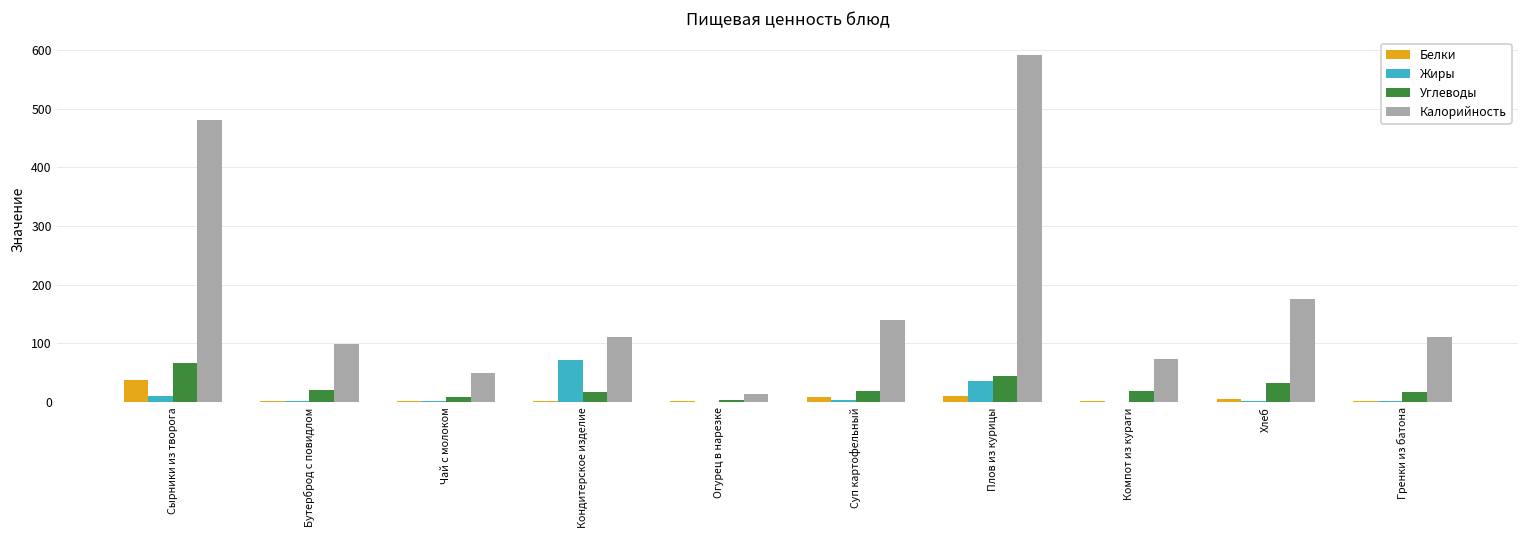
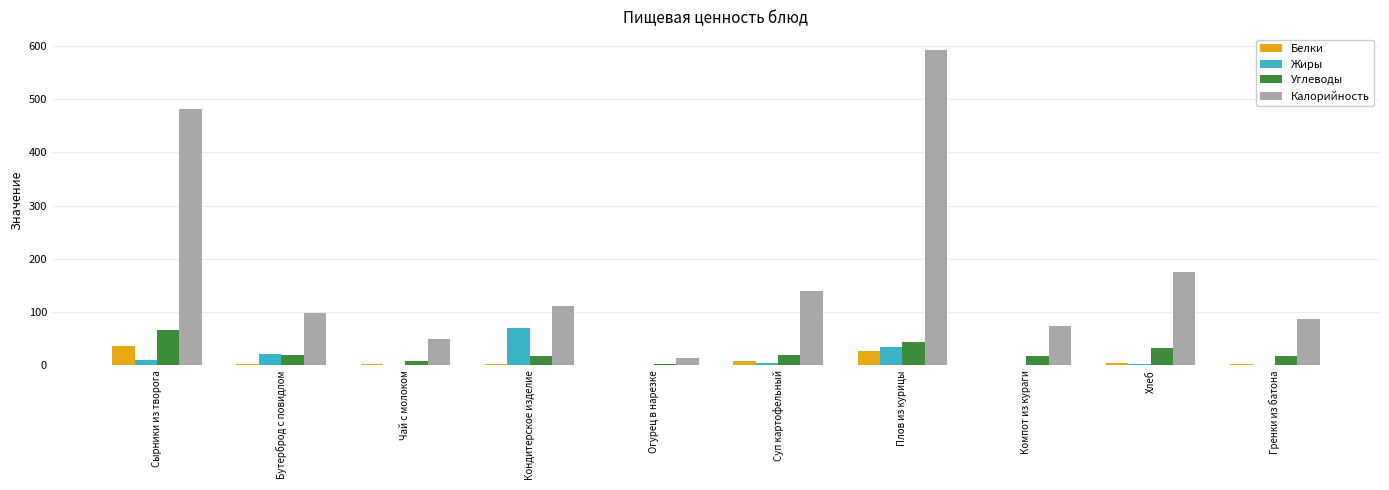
  {
    "Белки": {
      "Сырники из творога": 40,
      "Суп картофельный": 10,
-     "Плов из курицы": 10,
+     "Плов из курицы": 30,
      "Хлеб": 10
    },
    "Жиры": {
      "Сырники из творога": 10,
-     "Бутерброд с повидлом": 0,
+     "Бутерброд с повидлом": 20,
      "Кондитерское изделие": 70,
      "Огурец в нарезке": 0,
      "Плов из курицы": 40,
      "Компот из кураги": 0
    },
    "Углеводы": {
      "Сырники из творога": 70,
      "Бутерброд с повидлом": 20,
      "Чай с молоком": 10,
      "Кондитерское изделие": 20,
      "Суп картофельный": 20,
      "Плов из курицы": 40,
      "Компот из кураги": 20,
      "Хлеб": 30,
      "Гренки из батона": 20
    },
    "Калорийность": {
      "Сырники из творога": 480,
      "Бутерброд с повидлом": 100,
      "Чай с молоком": 50,
      "Кондитерское изделие": 110,
      "Огурец в нарезке": 10,
      "Суп картофельный": 140,
      "Плов из курицы": 590,
      "Компот из кураги": 70,
      "Хлеб": 180,
-     "Гренки из батона": 110
+     "Гренки из батона": 90
    }
  }
